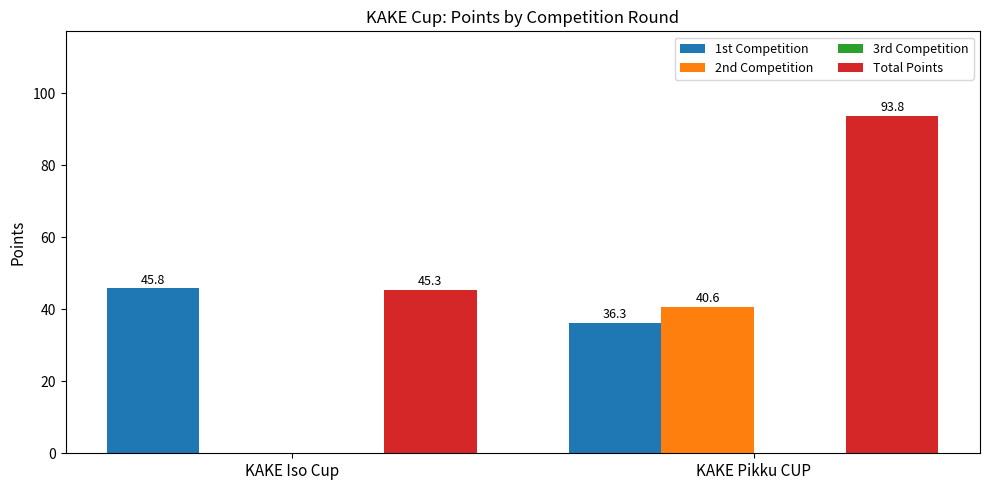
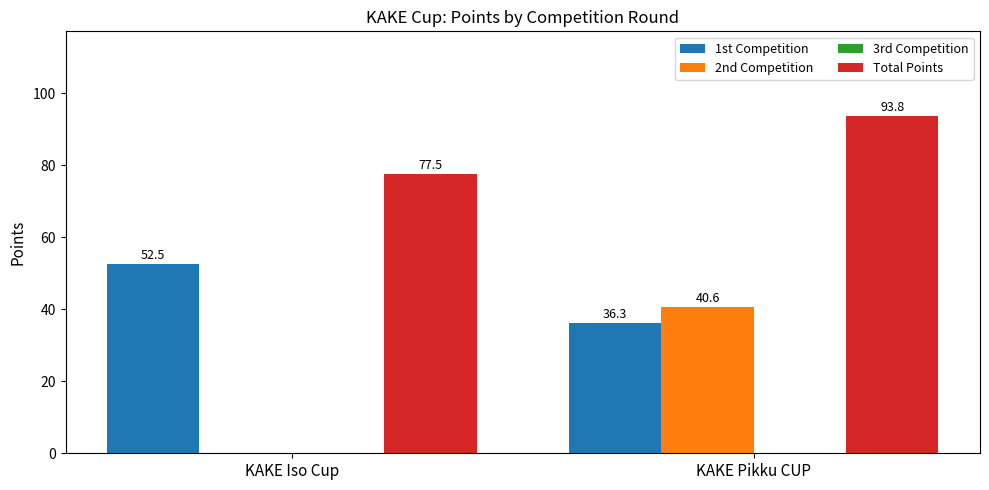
  {
    "1st Competition": {
-     "KAKE Iso Cup": 45.8,
+     "KAKE Iso Cup": 52.5,
      "KAKE Pikku CUP": 36.3
    },
    "2nd Competition": {
      "KAKE Pikku CUP": 40.6
    },
    "3rd Competition": {
      "KAKE Iso Cup": 0,
      "KAKE Pikku CUP": 0
    },
    "Total Points": {
-     "KAKE Iso Cup": 45.3,
+     "KAKE Iso Cup": 77.5,
      "KAKE Pikku CUP": 93.8
    }
  }
